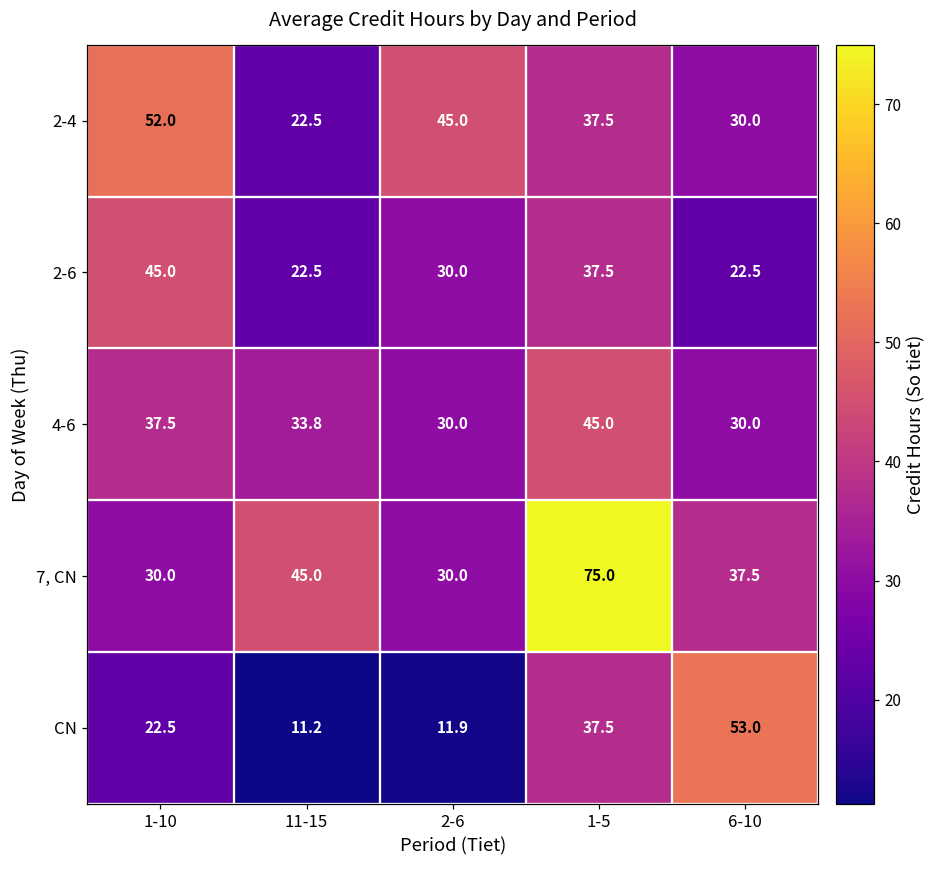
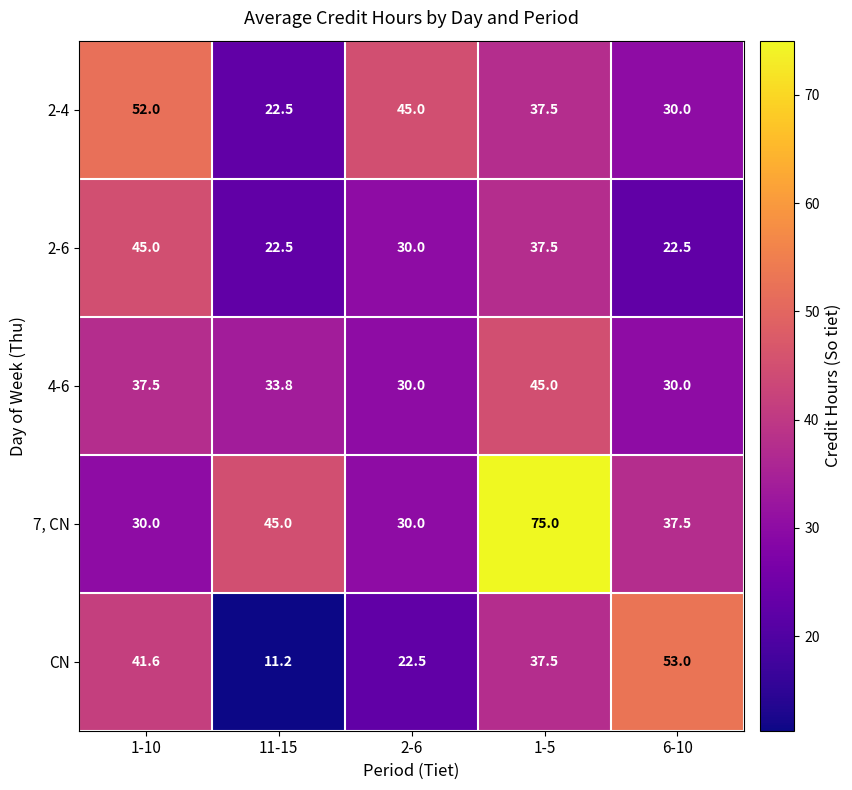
  {
    "2-4": {
      "1-10": 52.0,
      "11-15": 22.5,
      "2-6": 45.0,
      "1-5": 37.5,
      "6-10": 30.0
    },
    "2-6": {
      "1-10": 45.0,
      "11-15": 22.5,
      "2-6": 30.0,
      "1-5": 37.5,
      "6-10": 22.5
    },
    "4-6": {
      "1-10": 37.5,
      "11-15": 33.8,
      "2-6": 30.0,
      "1-5": 45.0,
      "6-10": 30.0
    },
    "7, CN": {
      "1-10": 30.0,
      "11-15": 45.0,
      "2-6": 30.0,
      "1-5": 75.0,
      "6-10": 37.5
    },
    "CN": {
-     "1-10": 22.5,
+     "1-10": 41.6,
      "11-15": 11.2,
-     "2-6": 11.9,
+     "2-6": 22.5,
      "1-5": 37.5,
      "6-10": 53.0
    }
  }
